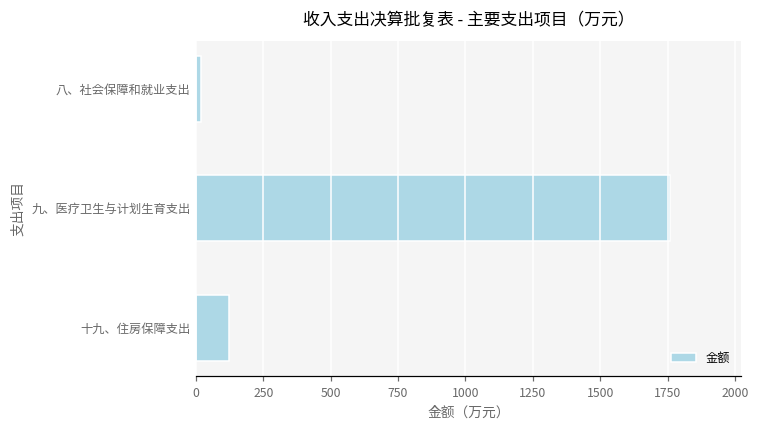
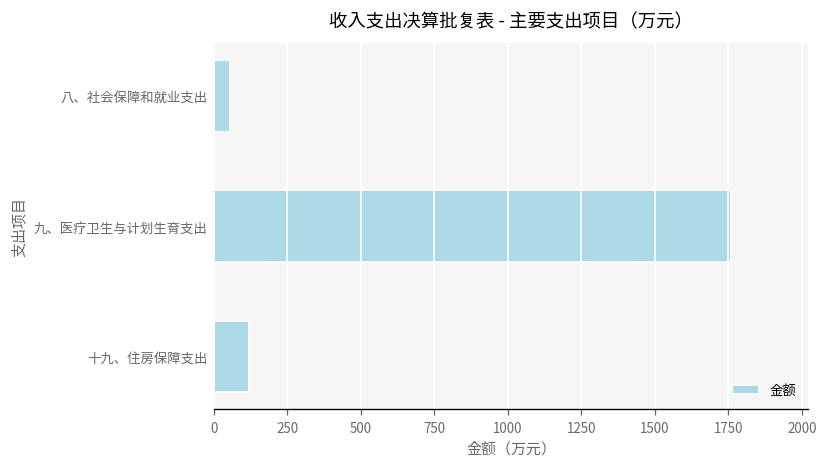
  {
-   "八、社会保障和就业支出": 20,
+   "八、社会保障和就业支出": 50,
    "九、医疗卫生与计划生育支出": 1760,
    "十九、住房保障支出": 120
  }
